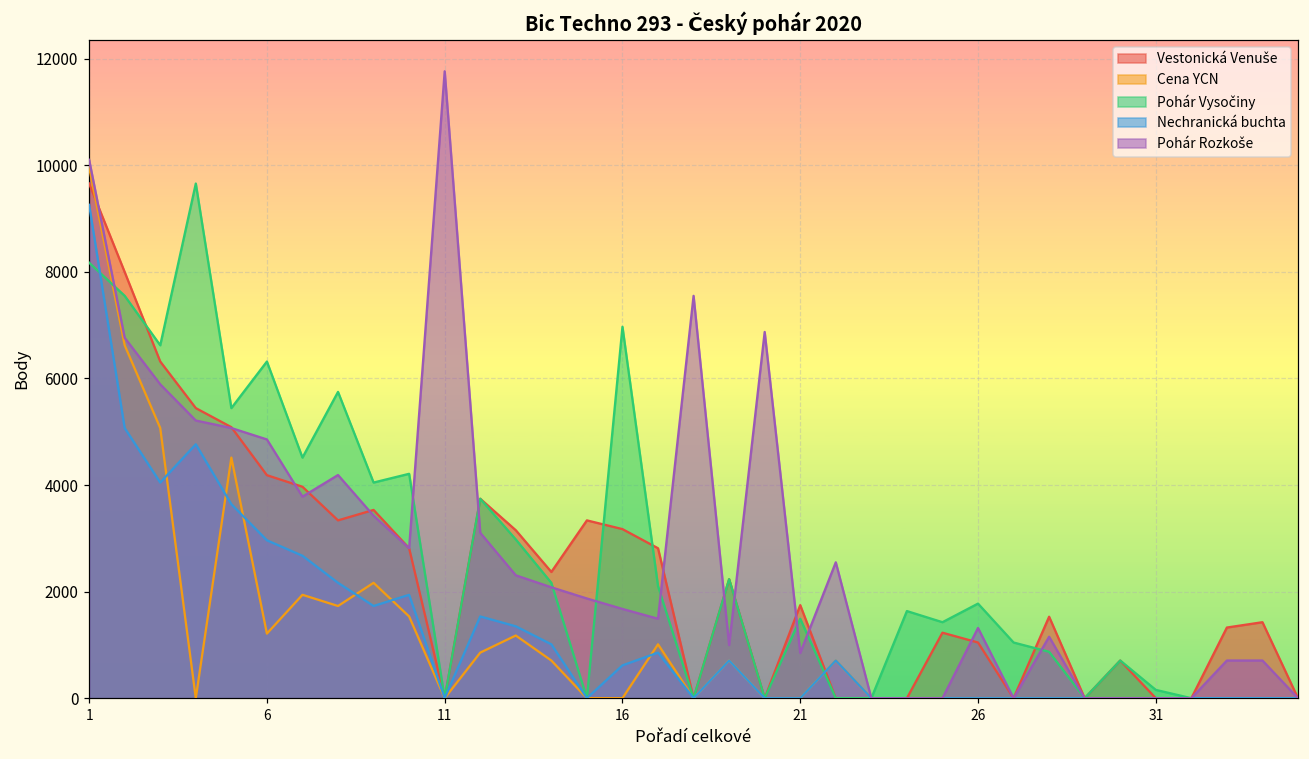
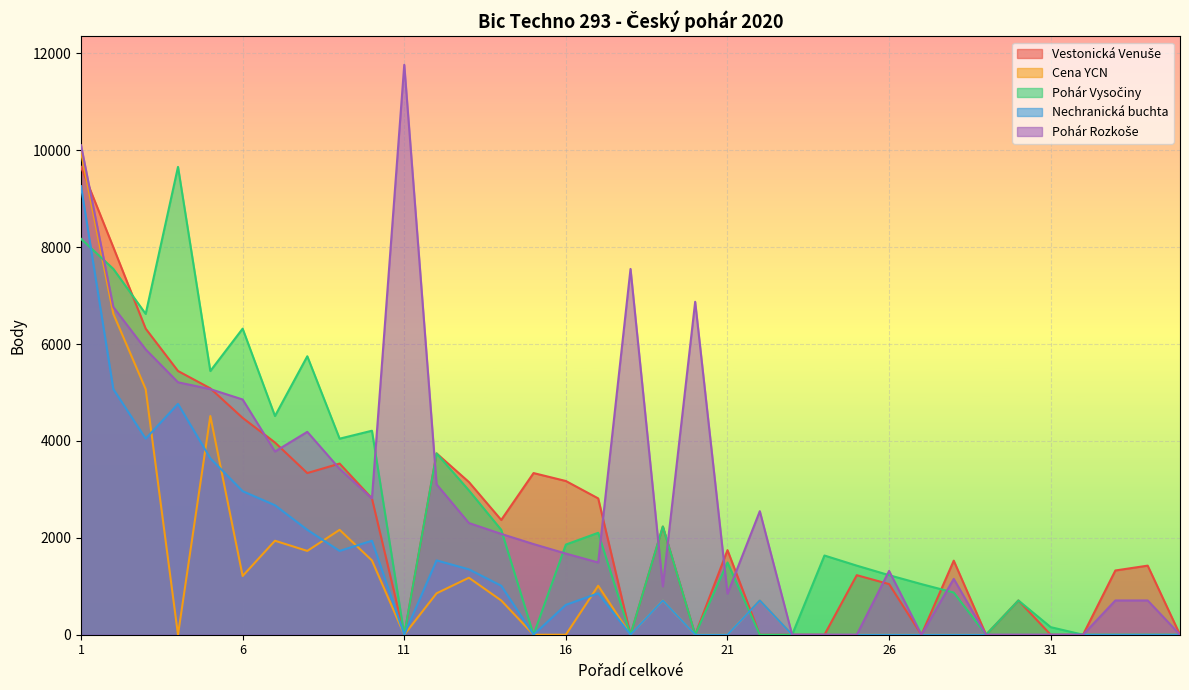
  {
    "Vestonická Venuše": {
      "1": 9700,
-     "6": 4200,
+     "6": 4500,
      "16": 3200,
      "21": 1700,
      "26": 1000
    },
    "Cena YCN": {
      "1": 10000,
      "6": 1200,
      "16": 0
    },
    "Pohár Vysočiny": {
      "1": 8200,
      "6": 6300,
-     "16": 7000,
+     "16": 1900,
      "21": 1500,
-     "26": 1800,
+     "26": 1200,
      "31": 200
    },
    "Nechranická buchta": {
      "1": 9300,
      "6": 3000,
      "16": 600
    },
    "Pohár Rozkoše": {
      "1": 10100,
      "6": 4900,
      "11": 11800,
      "16": 1700,
      "21": 800,
      "26": 1300
    }
  }
